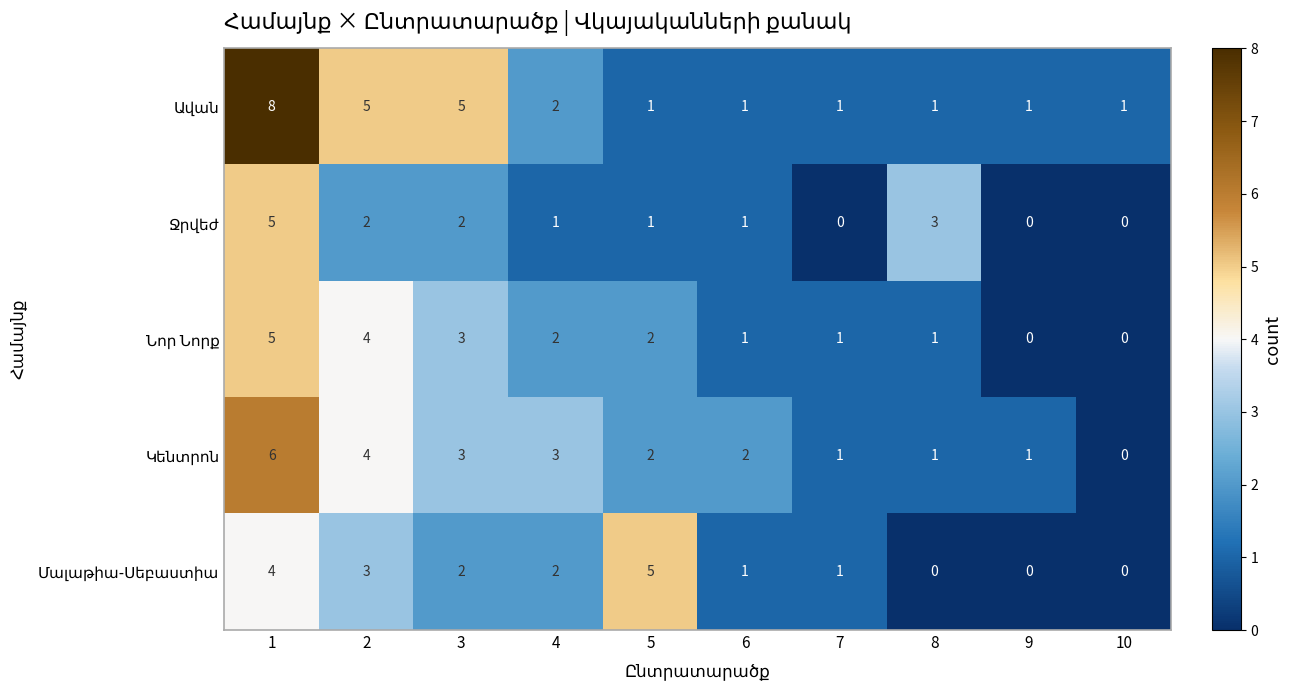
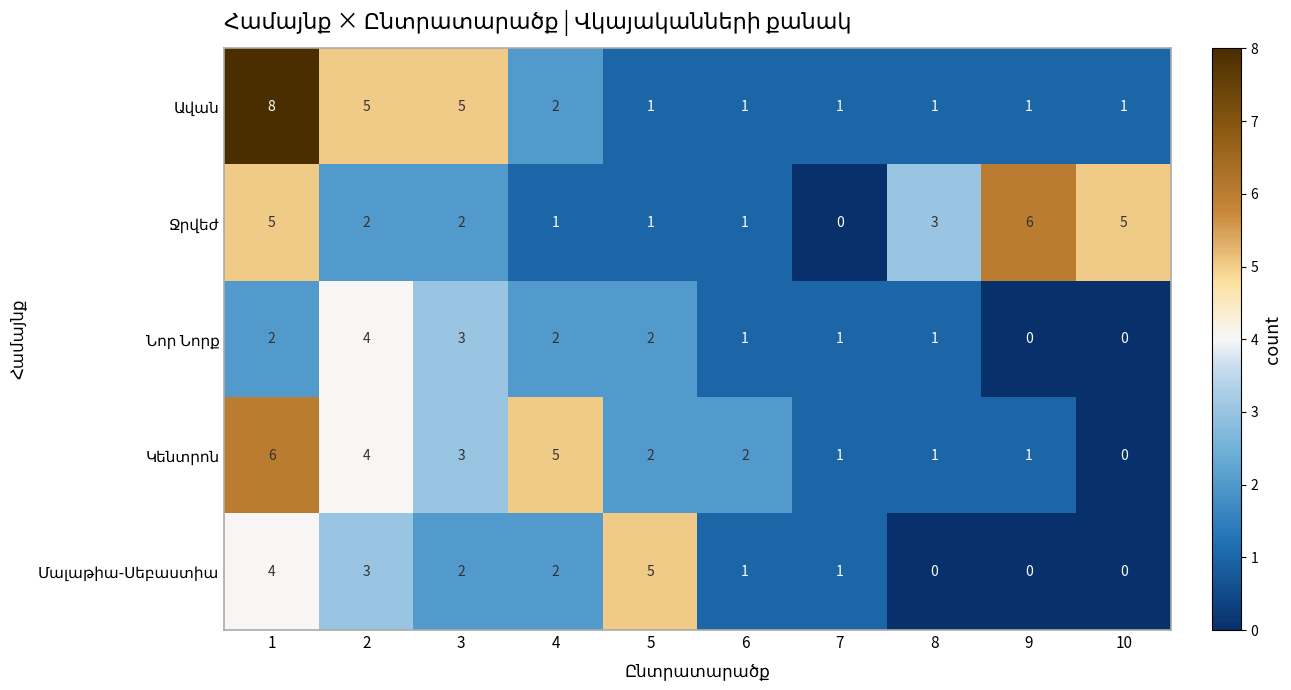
  {
    "Ավան": {
      "1": 8,
      "2": 5,
      "3": 5,
      "4": 2,
      "5": 1,
      "6": 1,
      "7": 1,
      "8": 1,
      "9": 1,
      "10": 1
    },
    "Ջրվեժ": {
      "1": 5,
      "2": 2,
      "3": 2,
      "4": 1,
      "5": 1,
      "6": 1,
      "7": 0,
      "8": 3,
-     "9": 0,
-     "10": 0
+     "9": 6,
+     "10": 5
    },
    "Նոր Նորք": {
-     "1": 5,
+     "1": 2,
      "2": 4,
      "3": 3,
      "4": 2,
      "5": 2,
      "6": 1,
      "7": 1,
      "8": 1,
      "9": 0,
      "10": 0
    },
    "Կենտրոն": {
      "1": 6,
      "2": 4,
      "3": 3,
-     "4": 3,
+     "4": 5,
      "5": 2,
      "6": 2,
      "7": 1,
      "8": 1,
      "9": 1,
      "10": 0
    },
    "Մալաթիա-Սեբաստիա": {
      "1": 4,
      "2": 3,
      "3": 2,
      "4": 2,
      "5": 5,
      "6": 1,
      "7": 1,
      "8": 0,
      "9": 0,
      "10": 0
    }
  }
